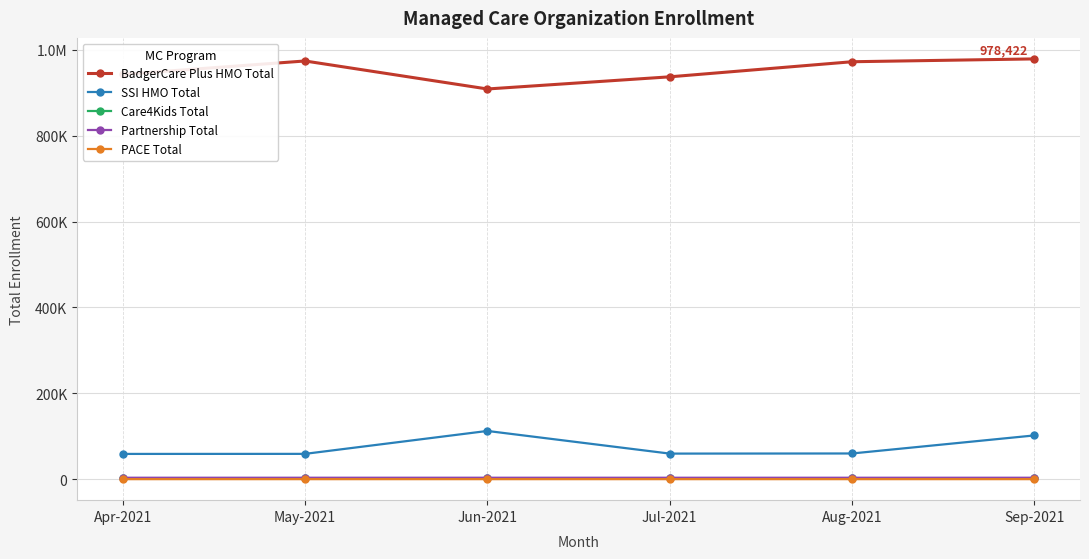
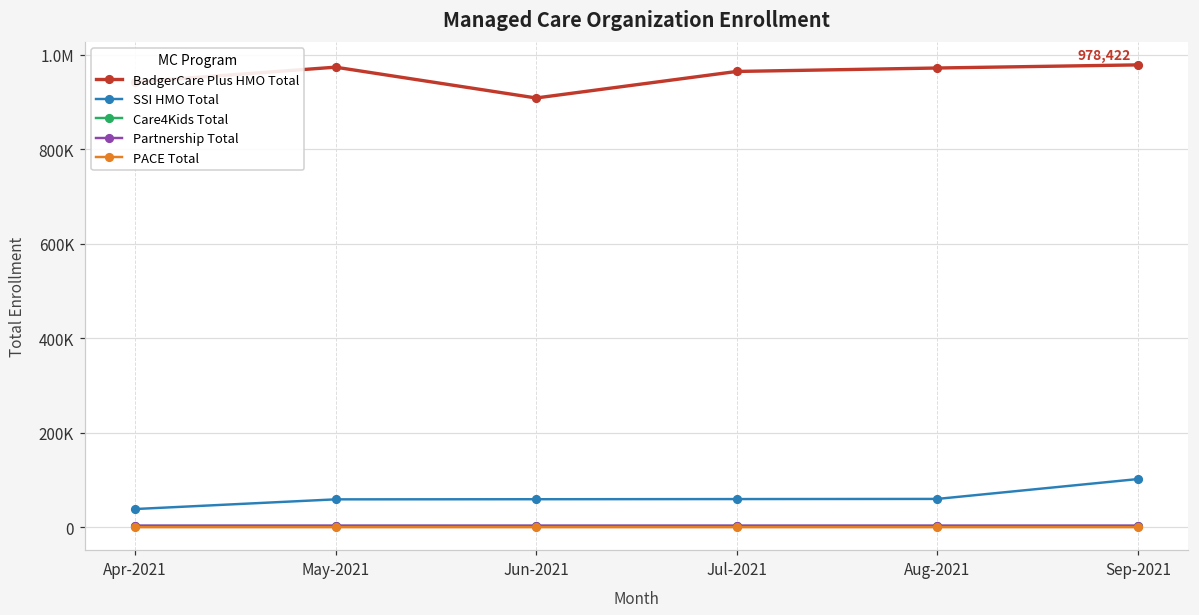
  {
    "BadgerCare Plus HMO Total": {
      "May-2021": 970000,
      "Jun-2021": 910000,
-     "Jul-2021": 940000,
+     "Jul-2021": 960000,
      "Aug-2021": 970000
    },
    "SSI HMO Total": {
-     "Apr-2021": 60000,
+     "Apr-2021": 40000,
      "May-2021": 60000,
-     "Jun-2021": 110000,
+     "Jun-2021": 60000,
      "Jul-2021": 60000,
      "Aug-2021": 60000,
      "Sep-2021": 100000
    }
  }
